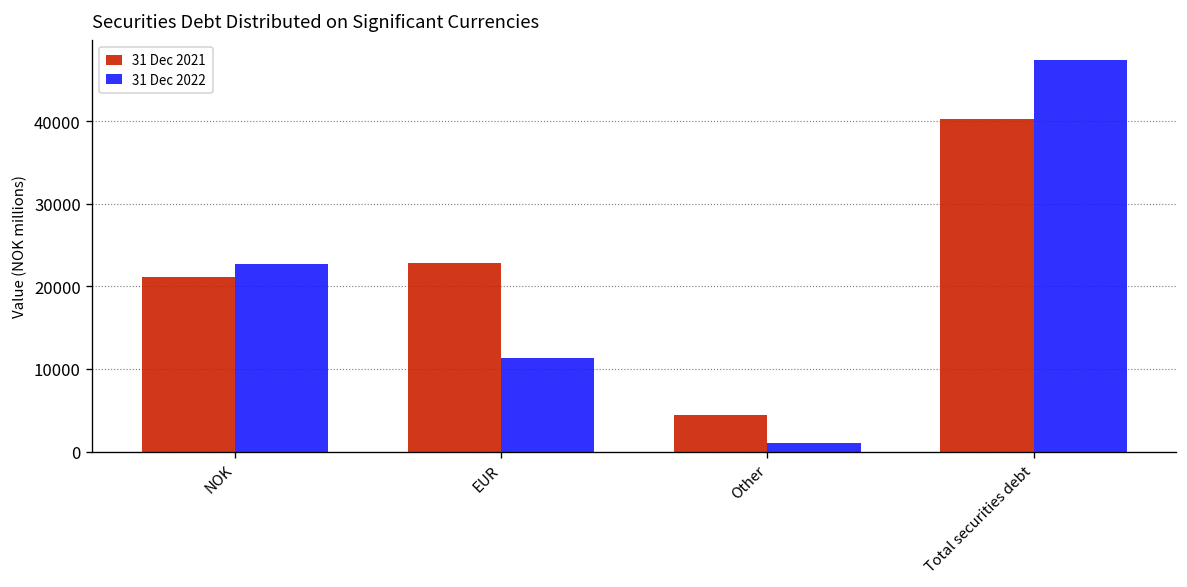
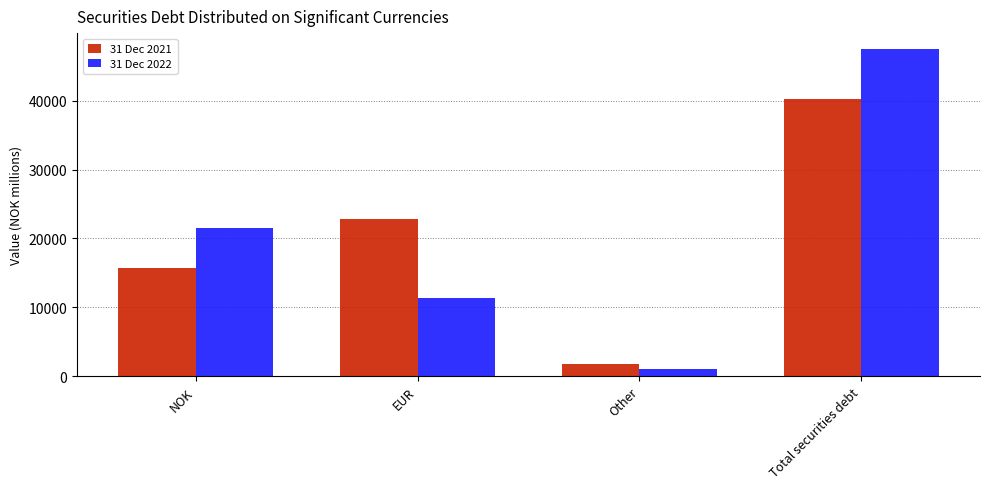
  {
    "31 Dec 2021": {
-     "NOK": 21000,
+     "NOK": 16000,
      "EUR": 23000,
-     "Other": 4000,
+     "Other": 2000,
      "Total securities debt": 40000
    },
    "31 Dec 2022": {
-     "NOK": 23000,
+     "NOK": 22000,
      "EUR": 11000,
      "Other": 1000,
      "Total securities debt": 47000
    }
  }
